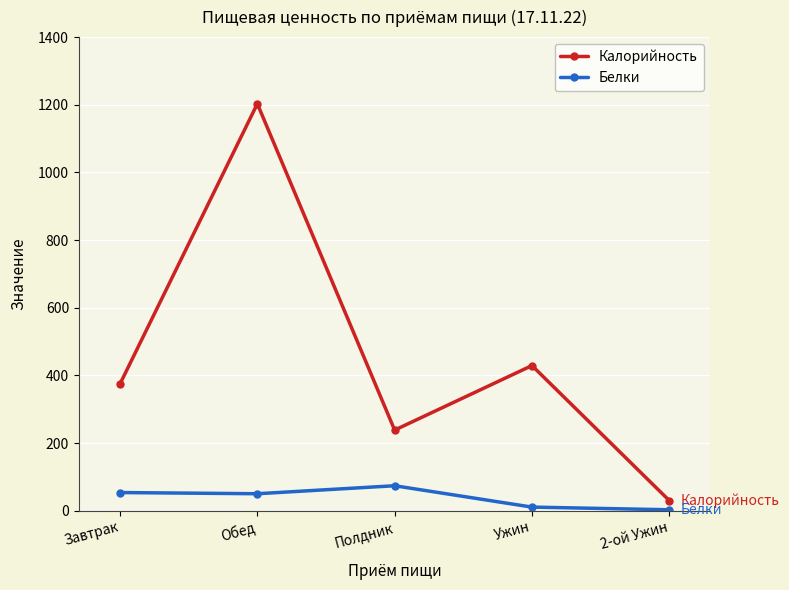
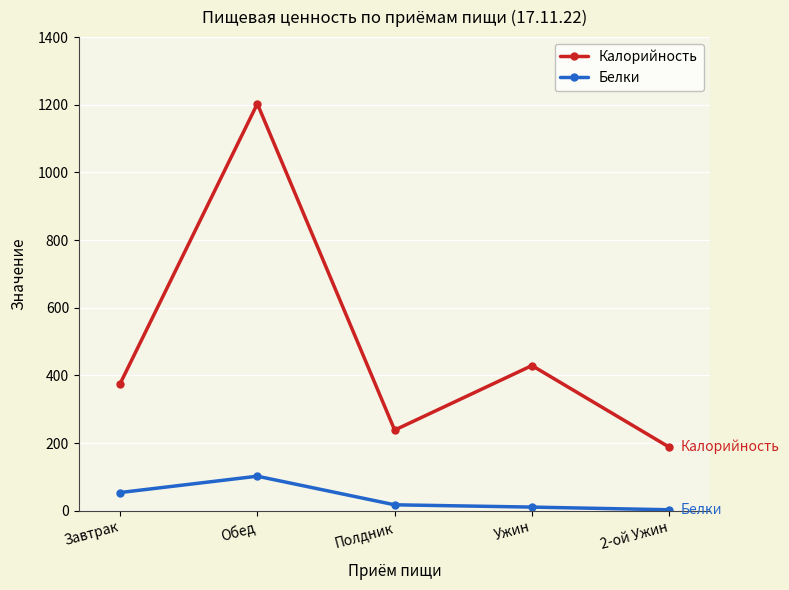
  {
    "Калорийность": {
      "Завтрак": 380,
      "Обед": 1200,
      "Полдник": 240,
      "Ужин": 430,
-     "2-ой Ужин": 30
+     "2-ой Ужин": 190
    },
    "Белки": {
      "Завтрак": 50,
-     "Обед": 50,
-     "Полдник": 70,
+     "Обед": 100,
+     "Полдник": 20,
      "Ужин": 10,
      "2-ой Ужин": 0
    }
  }
